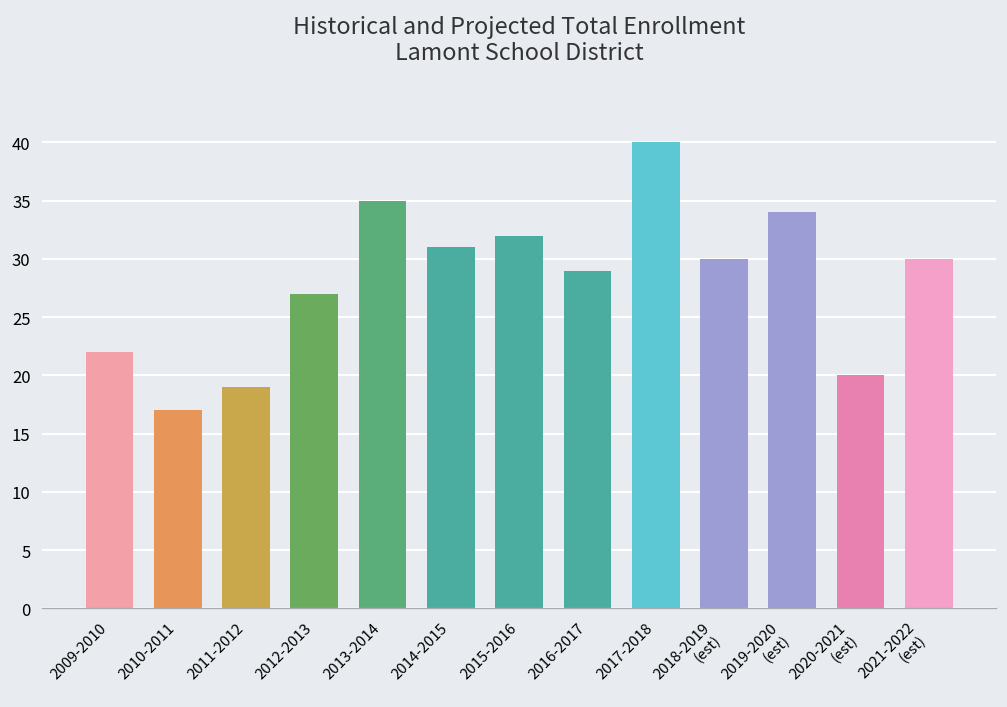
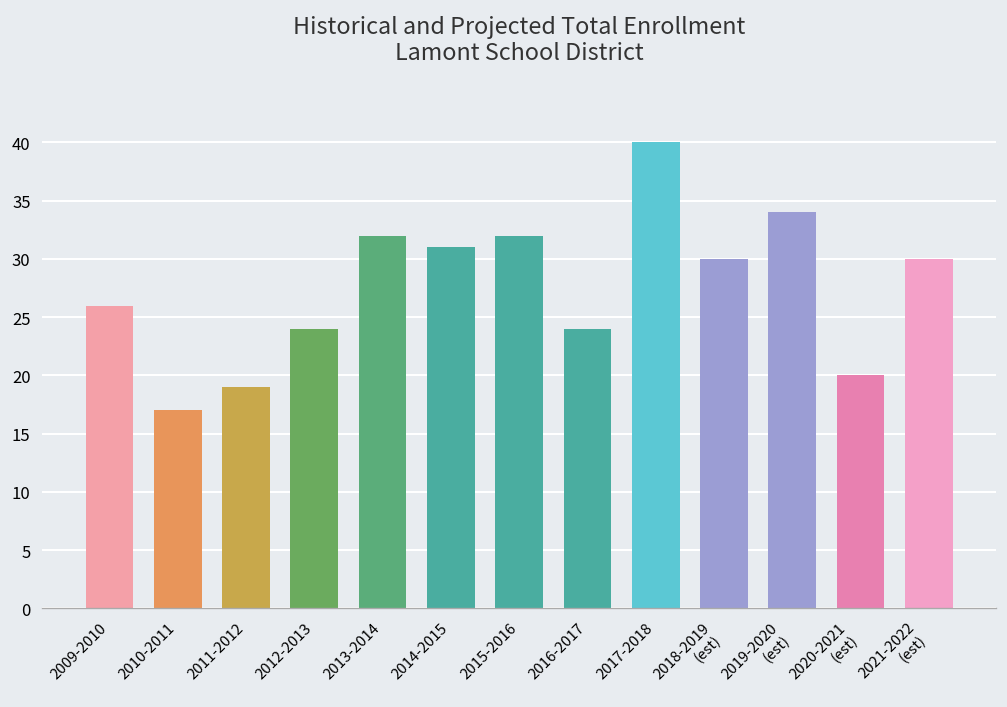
  {
-   "2009-2010": 22,
+   "2009-2010": 26,
    "2010-2011": 17,
    "2011-2012": 19,
-   "2012-2013": 27,
-   "2013-2014": 35,
+   "2012-2013": 24,
+   "2013-2014": 32,
    "2014-2015": 31,
    "2015-2016": 32,
-   "2016-2017": 29,
+   "2016-2017": 24,
    "2017-2018": 40,
    "2018-2019 (est)": 30,
    "2019-2020 (est)": 34,
    "2020-2021 (est)": 20,
    "2021-2022 (est)": 30
  }
